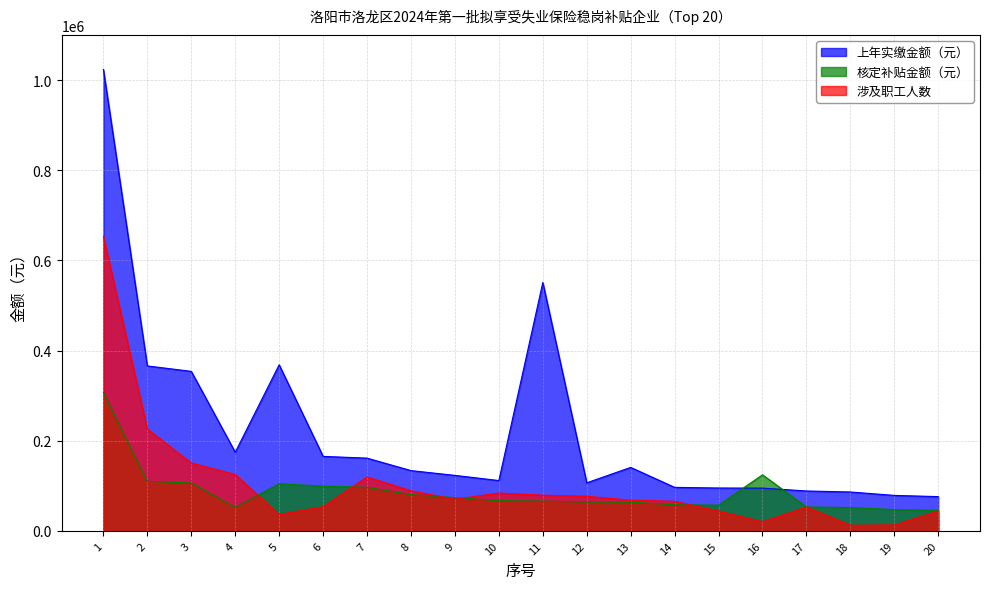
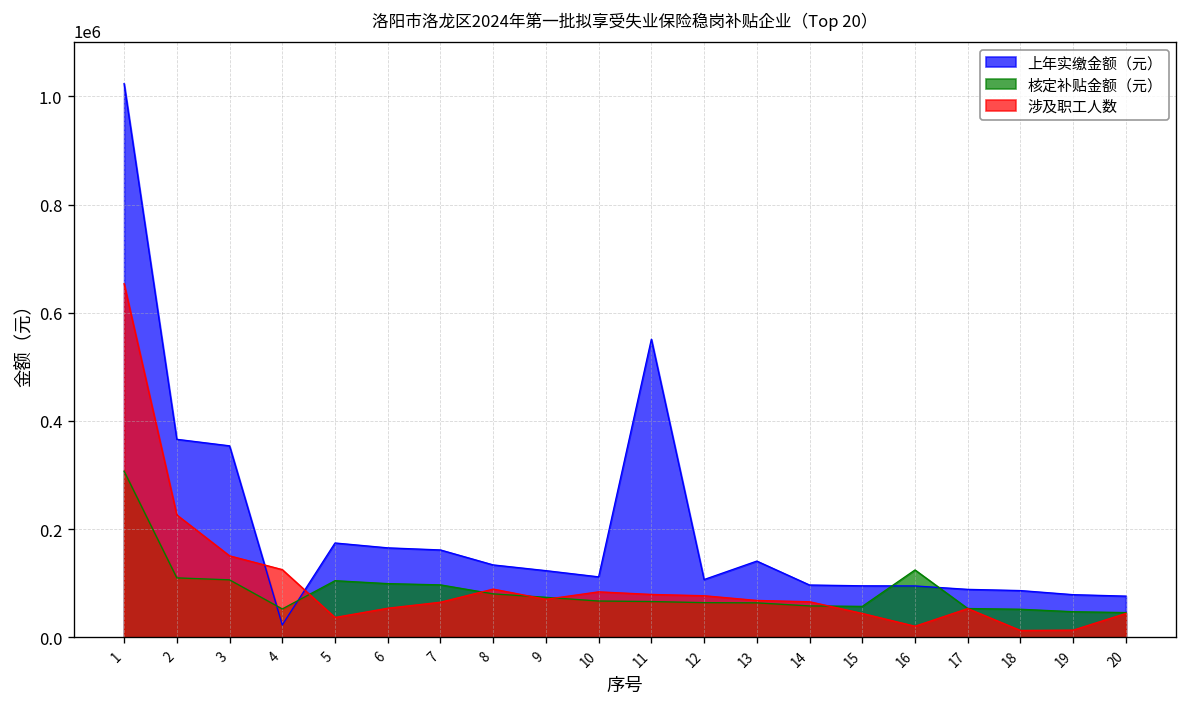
  {
    "上年实缴金额（元）": {
      "1": 1020000,
      "2": 370000,
      "3": 350000,
-     "4": 170000,
-     "5": 370000,
+     "4": 20000,
+     "5": 170000,
      "6": 170000,
      "7": 160000,
      "8": 130000,
      "9": 120000,
      "10": 110000,
      "11": 550000,
      "12": 110000,
      "13": 140000,
      "14": 100000,
      "15": 100000,
      "16": 90000,
      "17": 90000,
      "18": 90000,
      "19": 80000,
      "20": 80000
    },
    "核定补贴金额（元）": {
      "1": 310000,
      "2": 110000,
      "3": 110000,
      "4": 50000,
      "5": 100000,
      "6": 100000,
      "7": 100000,
      "8": 80000,
      "10": 70000,
      "11": 70000,
      "12": 60000,
      "14": 60000,
      "15": 60000,
      "16": 120000,
      "18": 50000,
      "19": 50000
    },
    "涉及职工人数": {
      "1": 650000,
      "2": 230000,
      "3": 150000,
      "4": 130000,
      "5": 40000,
      "6": 50000,
-     "7": 120000,
+     "7": 60000,
      "8": 90000,
      "10": 80000,
      "11": 80000,
      "12": 80000,
      "14": 70000,
      "15": 40000,
      "16": 20000,
      "18": 10000,
      "19": 10000
    }
  }
